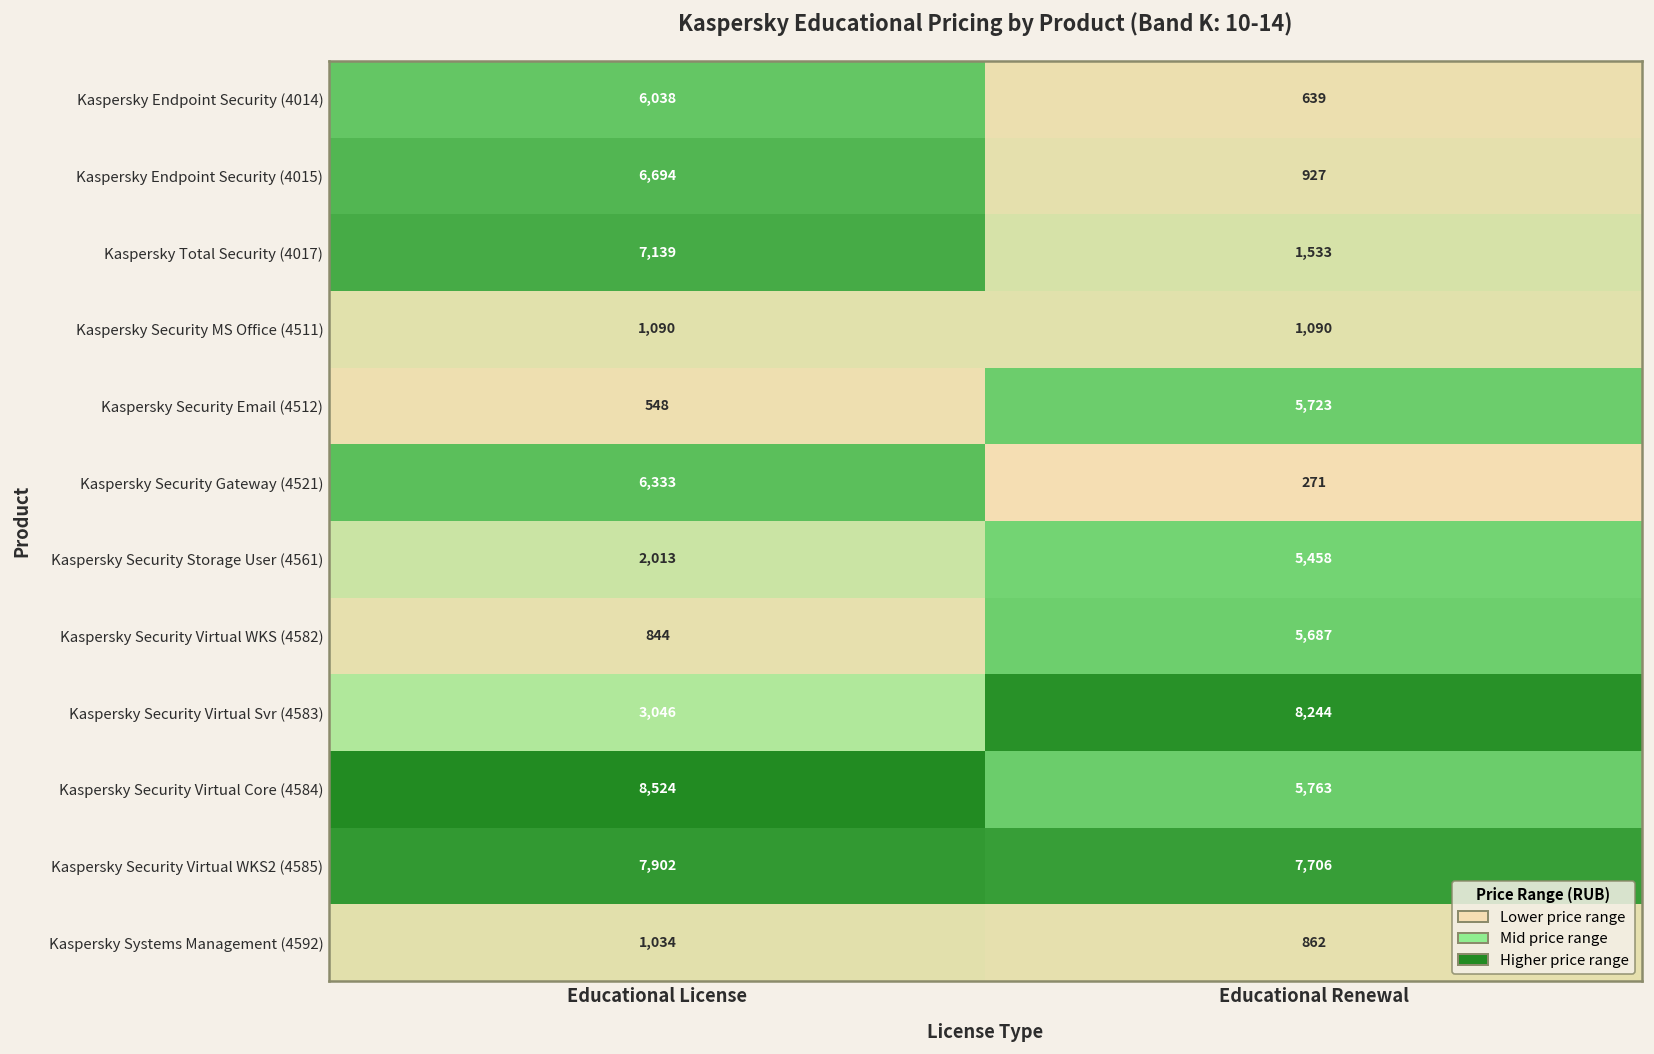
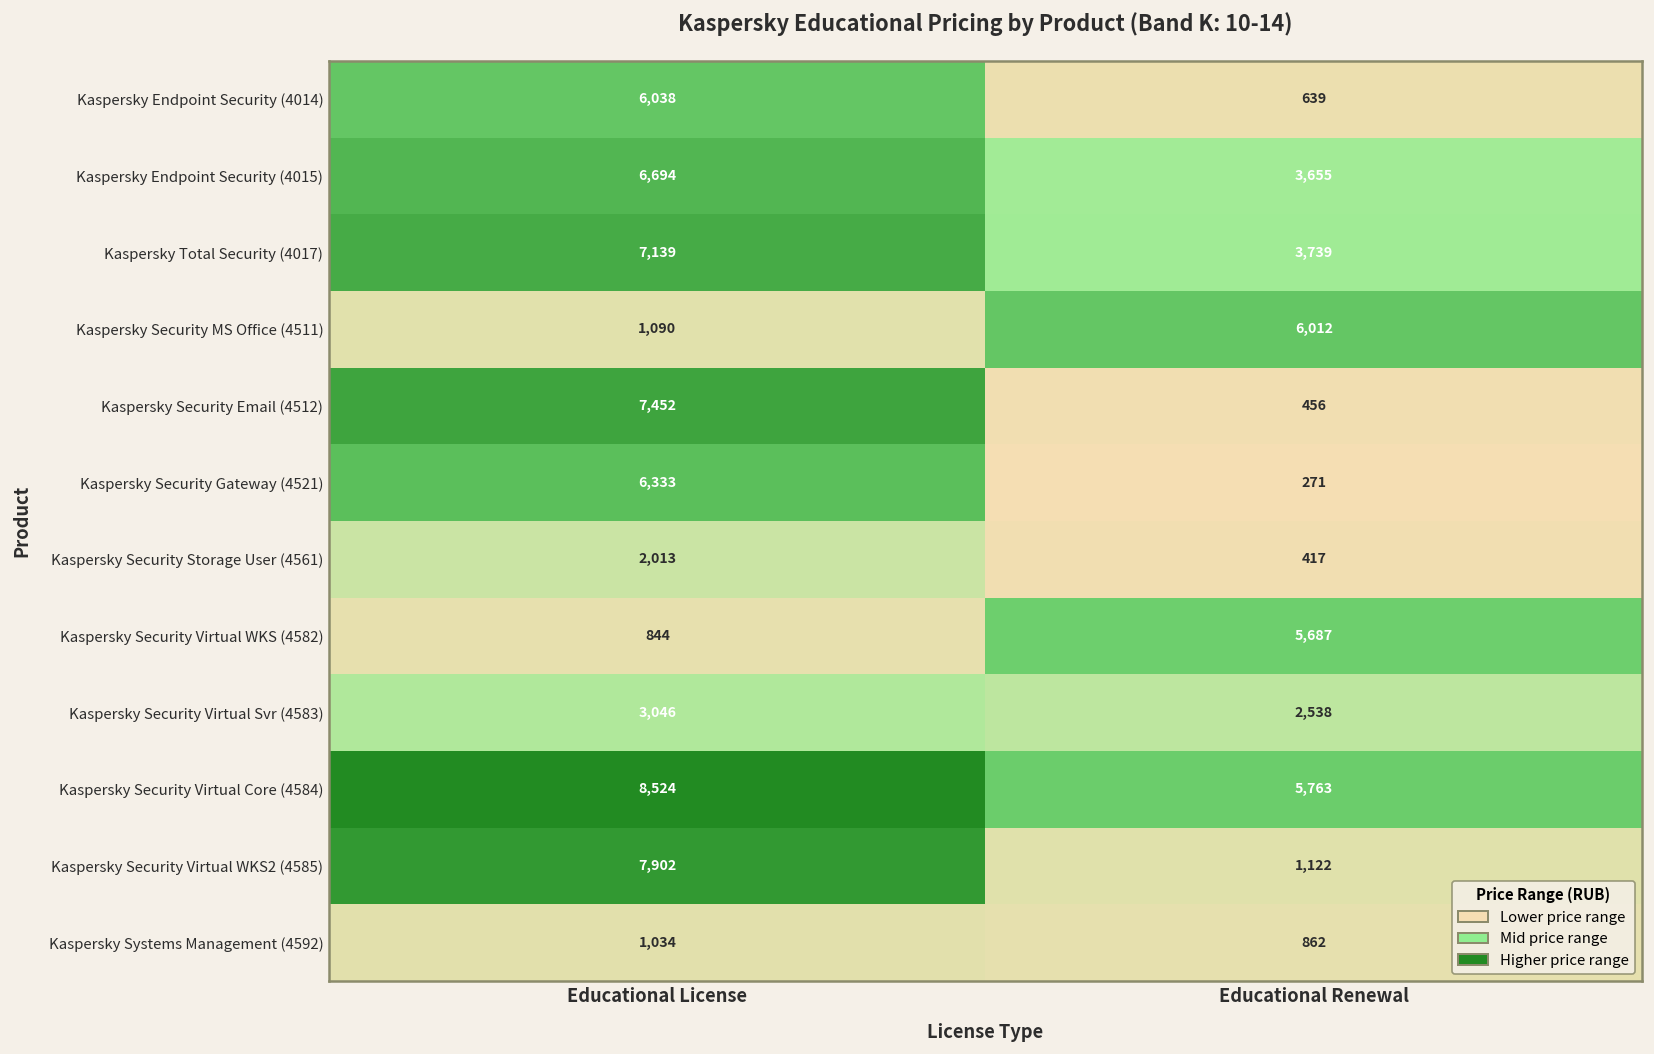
  {
    "Kaspersky Endpoint Security (4014)": {
      "Educational License": "6,038",
      "Educational Renewal": "639"
    },
    "Kaspersky Endpoint Security (4015)": {
      "Educational License": "6,694",
-     "Educational Renewal": "927"
+     "Educational Renewal": "3,655"
    },
    "Kaspersky Total Security (4017)": {
      "Educational License": "7,139",
-     "Educational Renewal": "1,533"
+     "Educational Renewal": "3,739"
    },
    "Kaspersky Security MS Office (4511)": {
      "Educational License": "1,090",
-     "Educational Renewal": "1,090"
+     "Educational Renewal": "6,012"
    },
    "Kaspersky Security Email (4512)": {
-     "Educational License": "548",
-     "Educational Renewal": "5,723"
+     "Educational License": "7,452",
+     "Educational Renewal": "456"
    },
    "Kaspersky Security Gateway (4521)": {
      "Educational License": "6,333",
      "Educational Renewal": "271"
    },
    "Kaspersky Security Storage User (4561)": {
      "Educational License": "2,013",
-     "Educational Renewal": "5,458"
+     "Educational Renewal": "417"
    },
    "Kaspersky Security Virtual WKS (4582)": {
      "Educational License": "844",
      "Educational Renewal": "5,687"
    },
    "Kaspersky Security Virtual Svr (4583)": {
      "Educational License": "3,046",
-     "Educational Renewal": "8,244"
+     "Educational Renewal": "2,538"
    },
    "Kaspersky Security Virtual Core (4584)": {
      "Educational License": "8,524",
      "Educational Renewal": "5,763"
    },
    "Kaspersky Security Virtual WKS2 (4585)": {
      "Educational License": "7,902",
-     "Educational Renewal": "7,706"
+     "Educational Renewal": "1,122"
    },
    "Kaspersky Systems Management (4592)": {
      "Educational License": "1,034",
      "Educational Renewal": "862"
    }
  }
